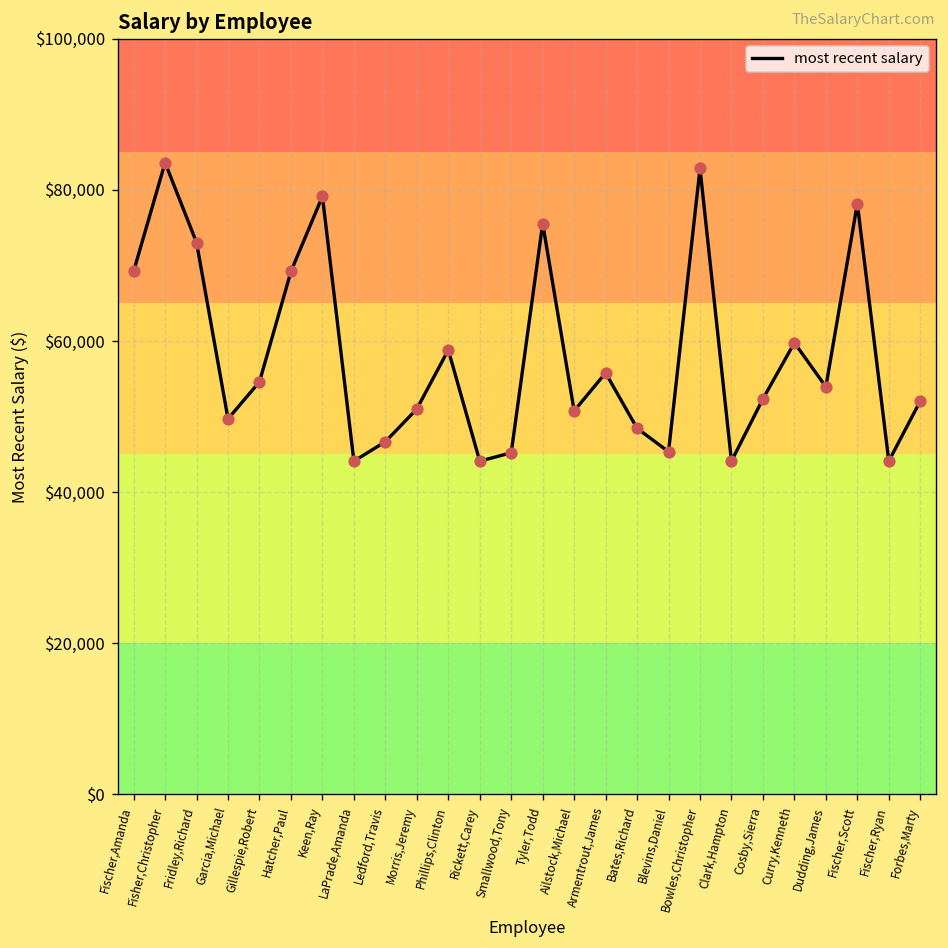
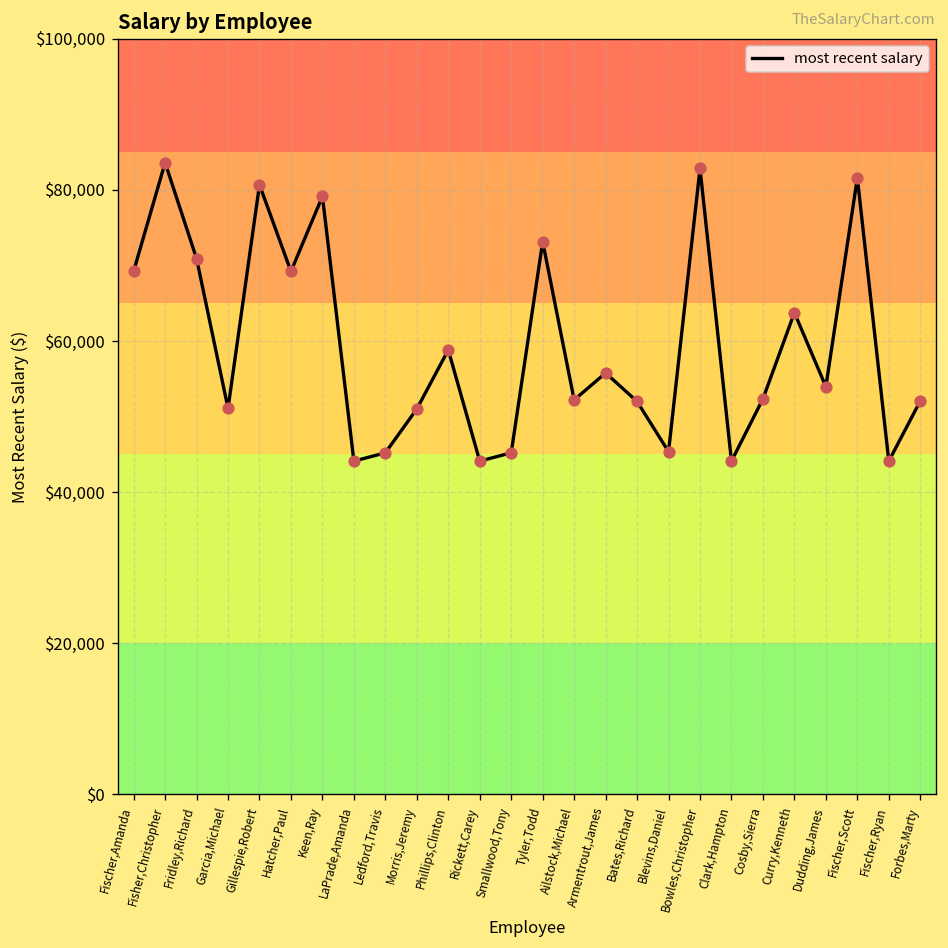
  {
    "Fischer,Amanda": "$69,000",
    "Fisher,Christopher": "$84,000",
-   "Fridley,Richard": "$73,000",
-   "Garcia,Michael": "$50,000",
-   "Gillespie,Robert": "$55,000",
+   "Fridley,Richard": "$71,000",
+   "Garcia,Michael": "$51,000",
+   "Gillespie,Robert": "$81,000",
    "Hatcher,Paul": "$69,000",
    "Keen,Ray": "$79,000",
    "LaPrade,Amanda": "$44,000",
-   "Ledford,Travis": "$47,000",
+   "Ledford,Travis": "$45,000",
    "Morris,Jeremy": "$51,000",
    "Phillips,Clinton": "$59,000",
    "Rickett,Carey": "$44,000",
    "Smallwood,Tony": "$45,000",
-   "Tyler,Todd": "$76,000",
-   "Ailstock,Michael": "$51,000",
+   "Tyler,Todd": "$73,000",
+   "Ailstock,Michael": "$52,000",
    "Armentrout,James": "$56,000",
-   "Bates,Richard": "$48,000",
+   "Bates,Richard": "$52,000",
    "Blevins,Daniel": "$45,000",
    "Bowles,Christopher": "$83,000",
    "Clark,Hampton": "$44,000",
    "Cosby,Sierra": "$52,000",
-   "Curry,Kenneth": "$60,000",
+   "Curry,Kenneth": "$64,000",
    "Dudding,James": "$54,000",
-   "Fischer,Scott": "$78,000",
+   "Fischer,Scott": "$82,000",
    "Fischer,Ryan": "$44,000",
    "Forbes,Marty": "$52,000"
  }
